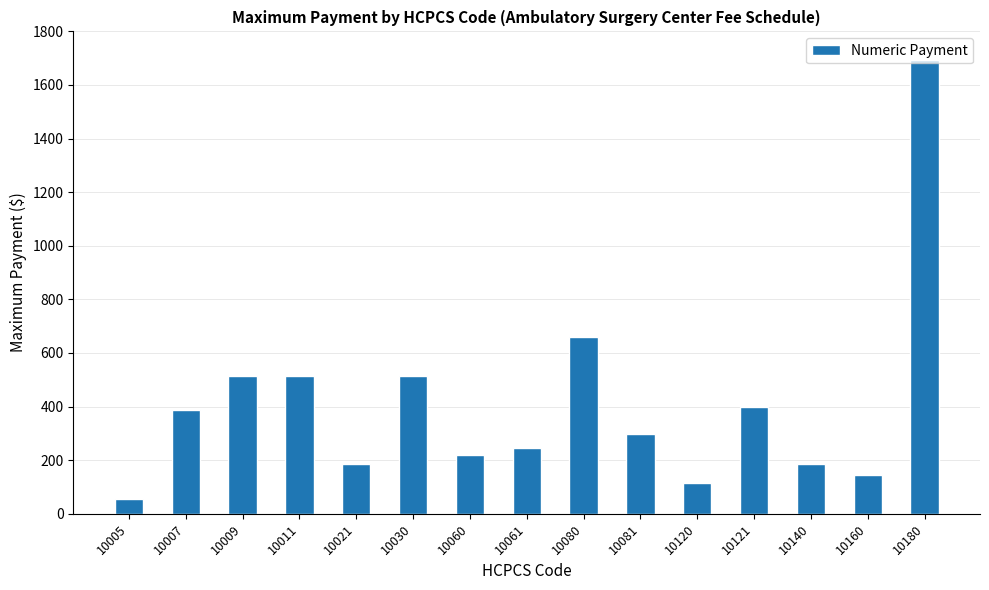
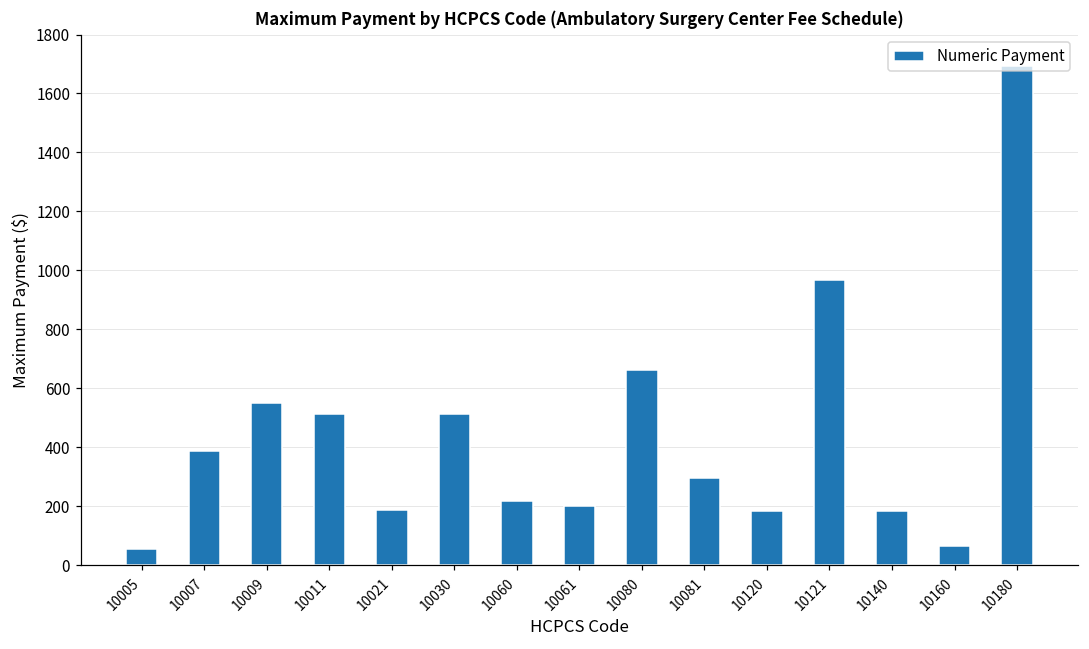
  {
    "10005": 60,
    "10007": 390,
-   "10009": 510,
+   "10009": 550,
    "10011": 510,
    "10021": 190,
    "10030": 510,
    "10060": 220,
-   "10061": 250,
+   "10061": 200,
    "10080": 660,
    "10081": 300,
-   "10120": 120,
-   "10121": 400,
+   "10120": 180,
+   "10121": 970,
    "10140": 180,
-   "10160": 140
+   "10160": 60
  }
